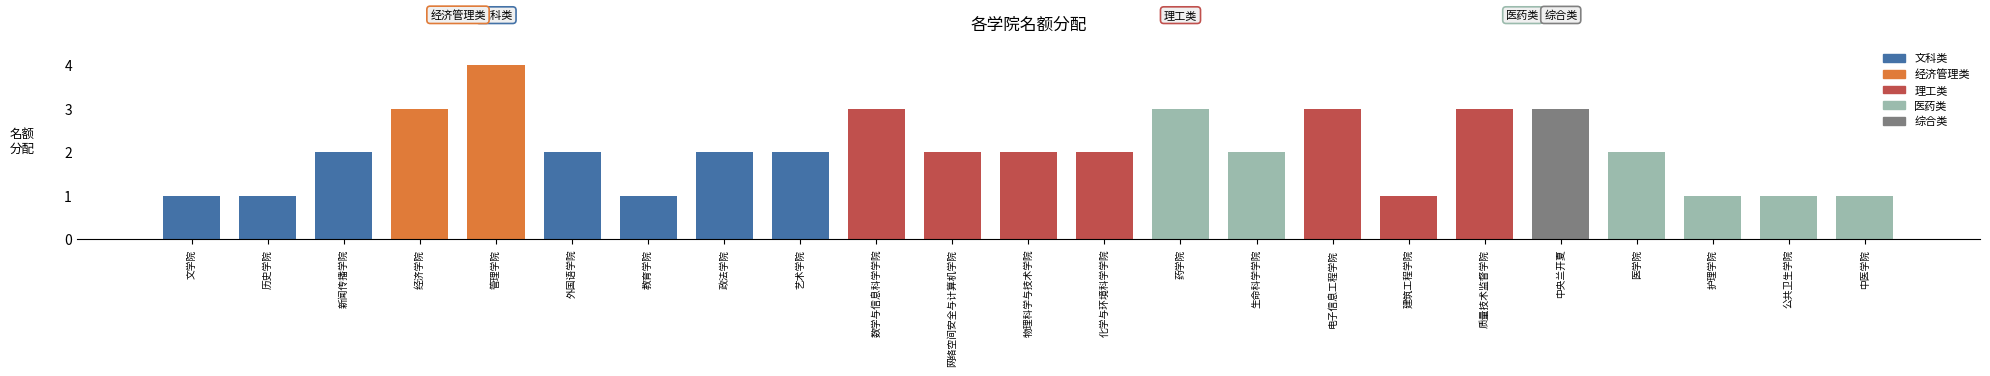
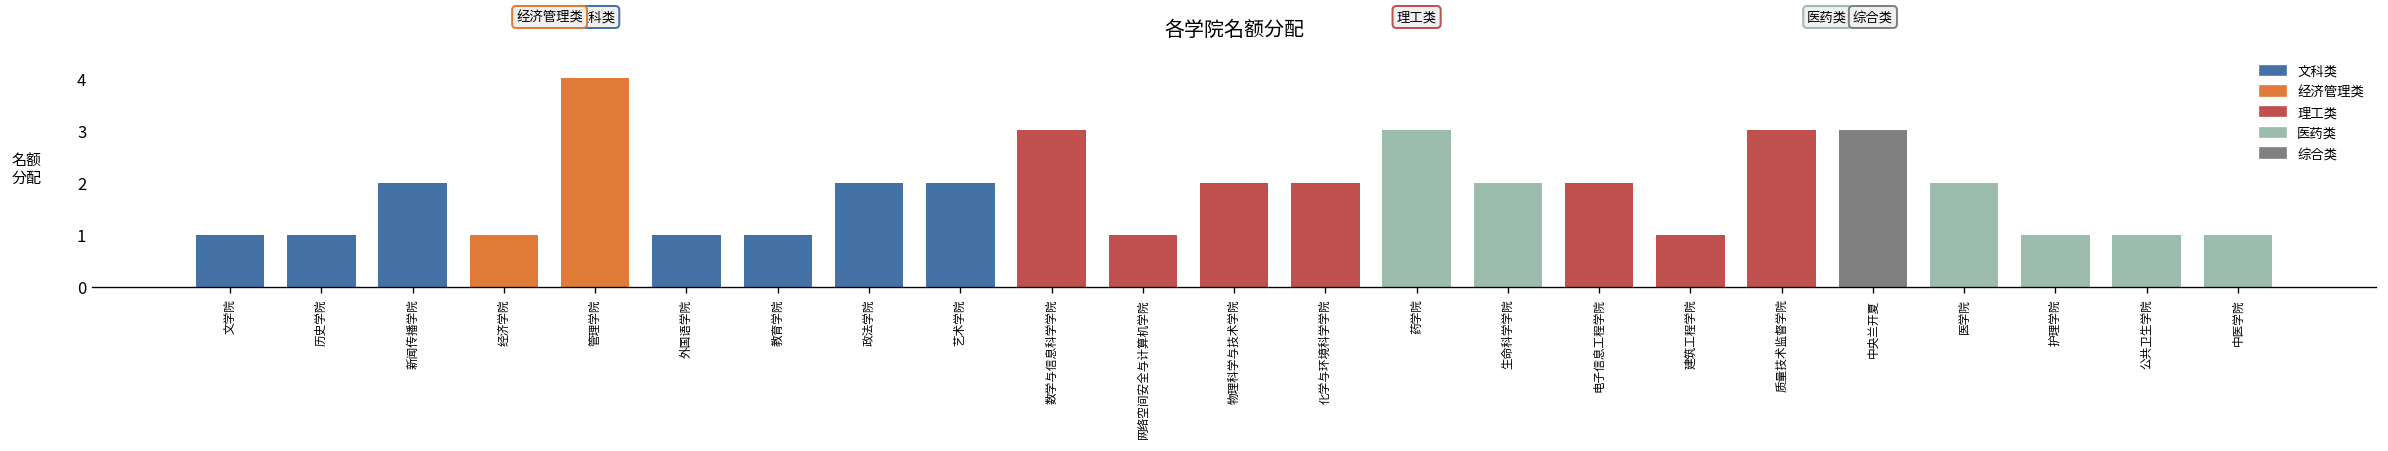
  {
    "文学院": 1,
    "历史学院": 1,
    "新闻传播学院": 2,
-   "经济学院": 3,
+   "经济学院": 1,
    "管理学院": 4,
-   "外国语学院": 2,
+   "外国语学院": 1,
    "教育学院": 1,
    "政法学院": 2,
    "艺术学院": 2,
    "数学与信息科学学院": 3,
-   "网络空间安全与计算机学院": 2,
+   "网络空间安全与计算机学院": 1,
    "物理科学与技术学院": 2,
    "化学与环境科学学院": 2,
    "药学院": 3,
    "生命科学学院": 2,
-   "电子信息工程学院": 3,
+   "电子信息工程学院": 2,
    "建筑工程学院": 1,
    "质量技术监督学院": 3,
    "中央兰开夏": 3,
    "医学院": 2,
    "护理学院": 1,
    "公共卫生学院": 1,
    "中医学院": 1
  }
